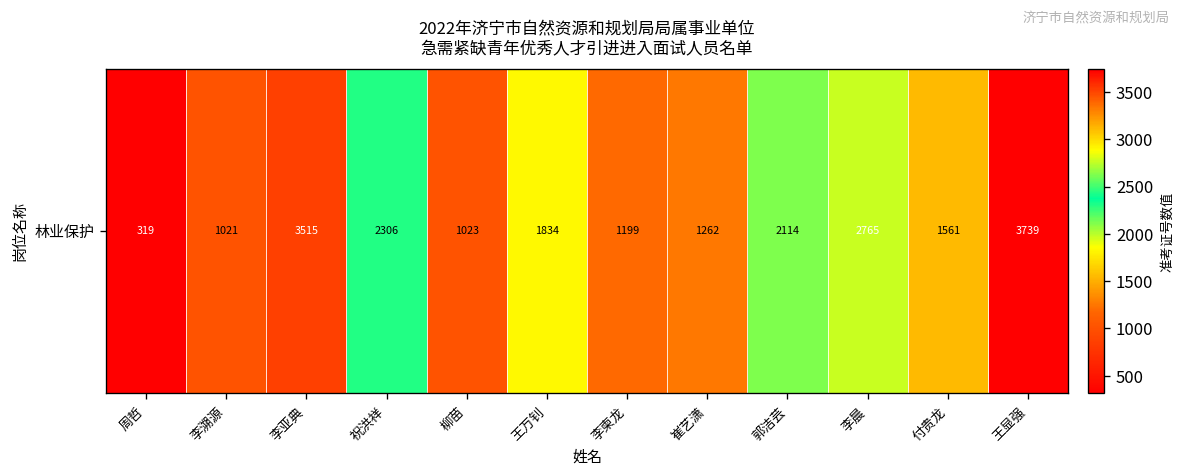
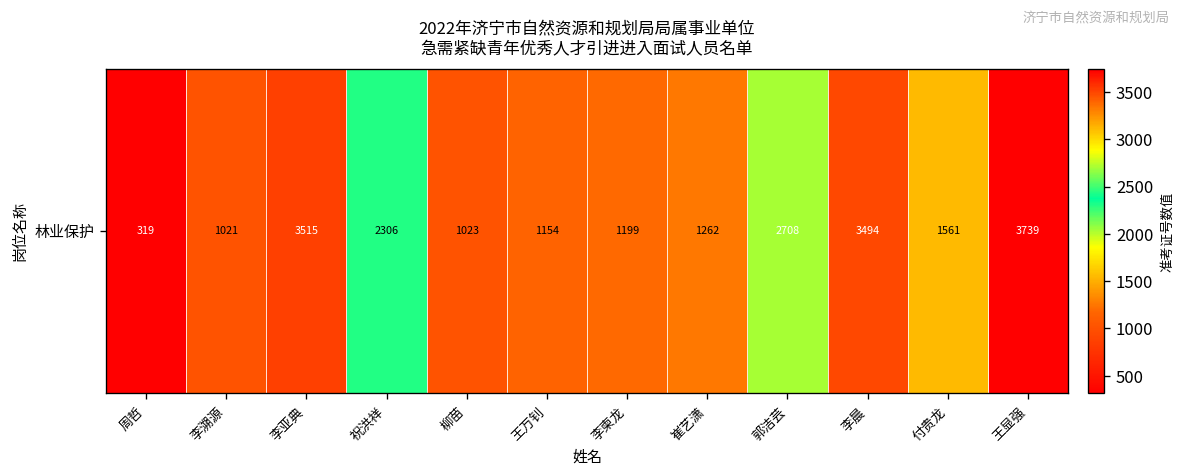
  {
    "林业保护": {
      "周哲": 319,
      "李溯源": 1021,
      "李亚典": 3515,
      "祝洪祥": 2306,
      "柳苗": 1023,
-     "王万钊": 1834,
+     "王万钊": 1154,
      "李柬龙": 1199,
      "崔艺潇": 1262,
-     "郭洁芸": 2114,
-     "李晨": 2765,
+     "郭洁芸": 2708,
+     "李晨": 3494,
      "付贵龙": 1561,
      "王显强": 3739
    }
  }
